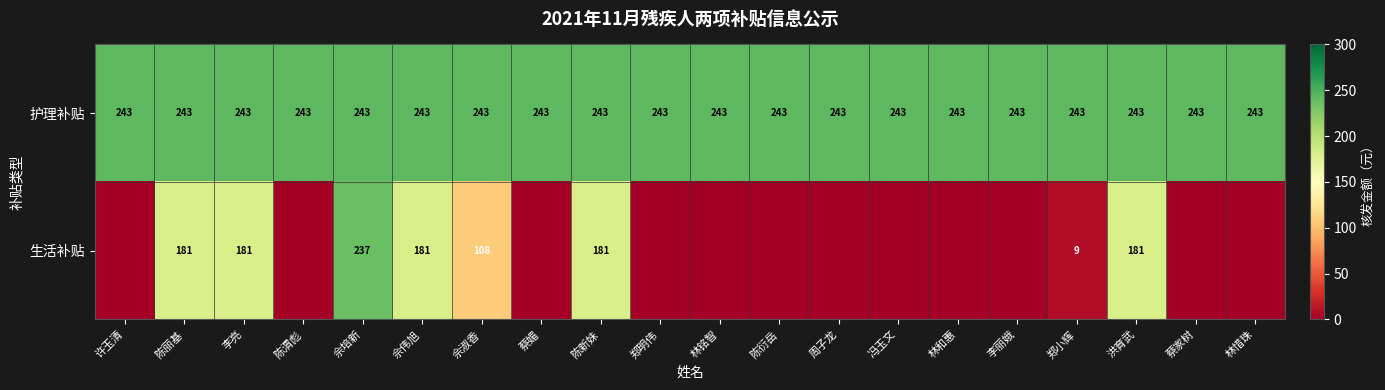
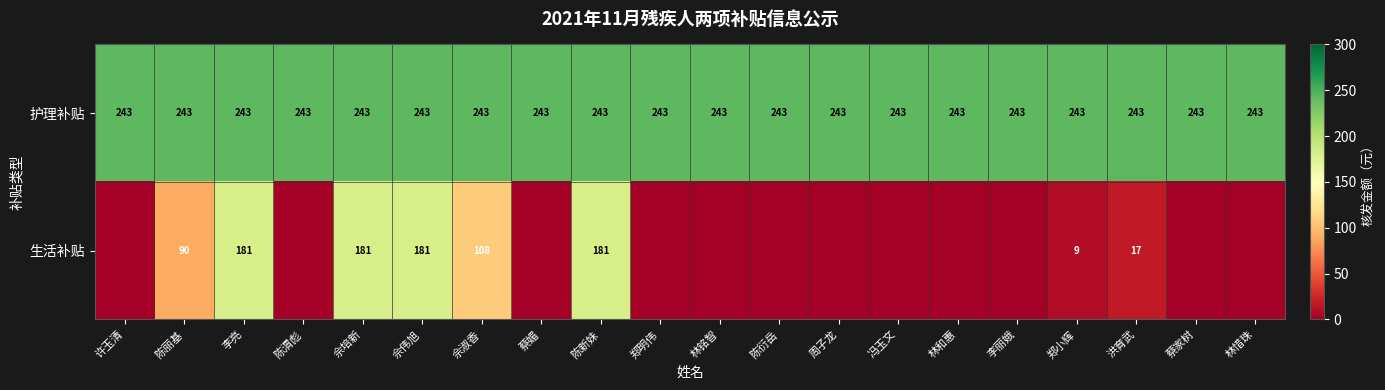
  {
    "护理补贴": {
      "许玉清": 243,
      "陈丽基": 243,
      "李亮": 243,
      "陈渭彪": 243,
      "佘培新": 243,
      "佘伟旭": 243,
      "佘淑香": 243,
      "蔡媚": 243,
      "陈新妹": 243,
      "郑明伟": 243,
      "林铭智": 243,
      "陈衍岳": 243,
      "周子龙": 243,
      "冯玉文": 243,
      "林和惠": 243,
      "李丽娥": 243,
      "郑小辉": 243,
      "洪育武": 243,
      "蔡家树": 243,
      "林惜珠": 243
    },
    "生活补贴": {
-     "陈丽基": 181,
+     "陈丽基": 90,
      "李亮": 181,
-     "佘培新": 237,
+     "佘培新": 181,
      "佘伟旭": 181,
      "佘淑香": 108,
      "陈新妹": 181,
      "郑小辉": 9,
-     "洪育武": 181
+     "洪育武": 17
    }
  }
